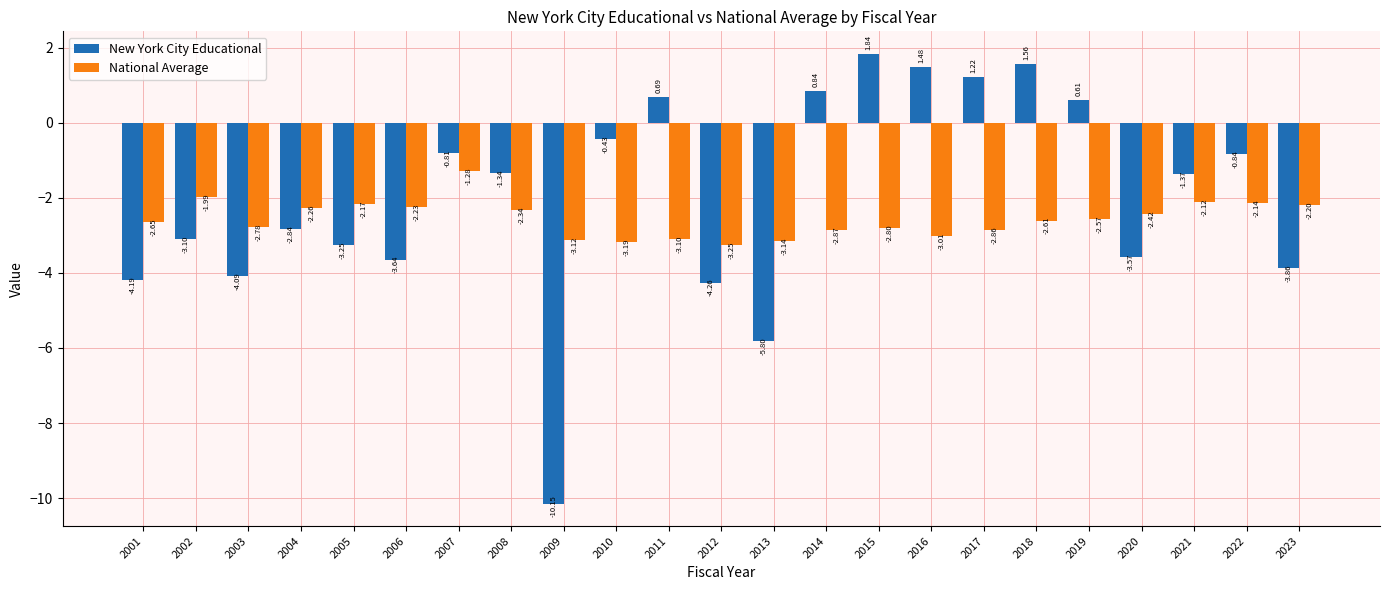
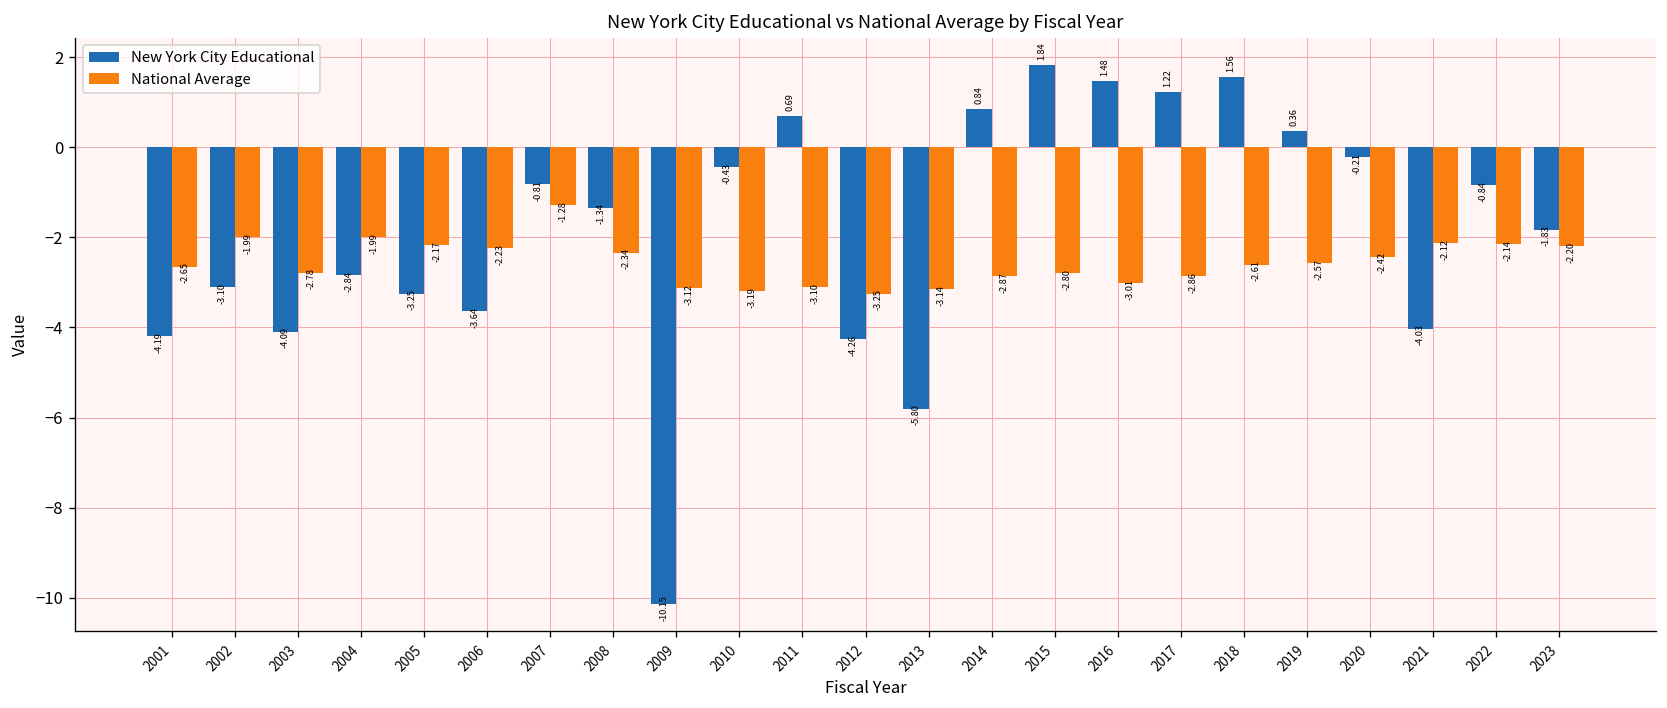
  {
    "New York City Educational": {
      "2001": -4.19,
      "2002": -3.10,
      "2003": -4.09,
      "2004": -2.84,
      "2005": -3.25,
      "2006": -3.64,
      "2007": -0.81,
      "2008": -1.34,
      "2009": -10.15,
      "2010": -0.43,
      "2011": 0.69,
      "2012": -4.26,
      "2013": -5.80,
      "2014": 0.84,
      "2015": 1.84,
      "2016": 1.48,
      "2017": 1.22,
      "2018": 1.56,
-     "2019": 0.61,
-     "2020": -3.57,
-     "2021": -1.37,
+     "2019": 0.36,
+     "2020": -0.21,
+     "2021": -4.03,
      "2022": -0.84,
-     "2023": -3.86
+     "2023": -1.83
    },
    "National Average": {
      "2001": -2.65,
      "2002": -1.99,
      "2003": -2.78,
-     "2004": -2.26,
+     "2004": -1.99,
      "2005": -2.17,
      "2006": -2.23,
      "2007": -1.28,
      "2008": -2.34,
      "2009": -3.12,
      "2010": -3.19,
      "2011": -3.10,
      "2012": -3.25,
      "2013": -3.14,
      "2014": -2.87,
      "2015": -2.80,
      "2016": -3.01,
      "2017": -2.86,
      "2018": -2.61,
      "2019": -2.57,
      "2020": -2.42,
      "2021": -2.12,
      "2022": -2.14,
      "2023": -2.20
    }
  }
